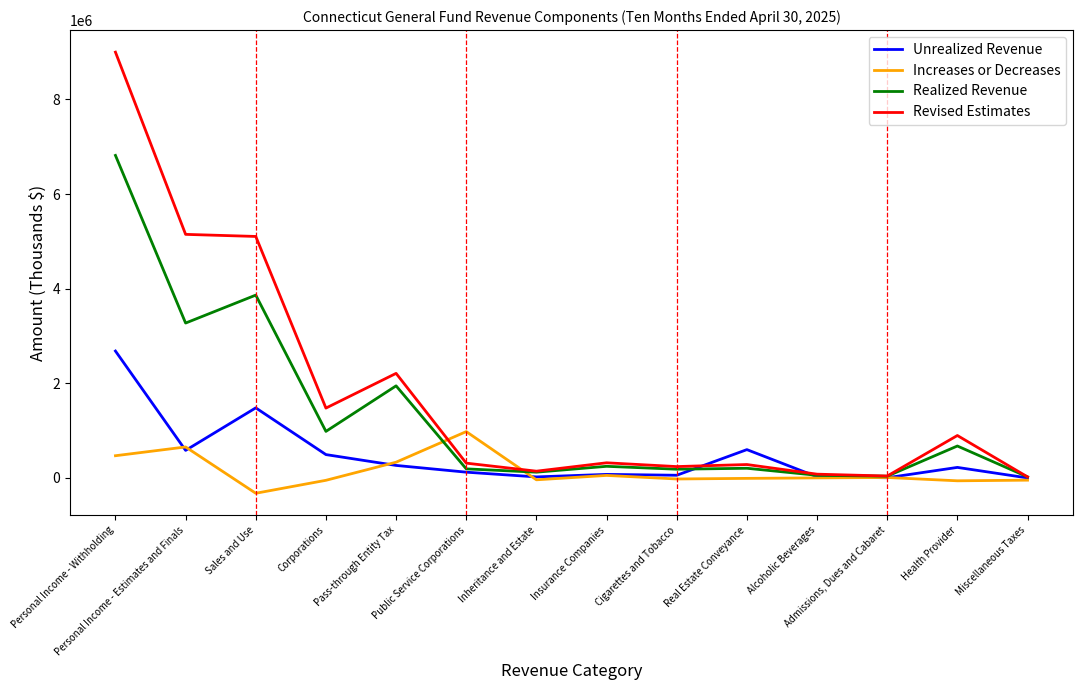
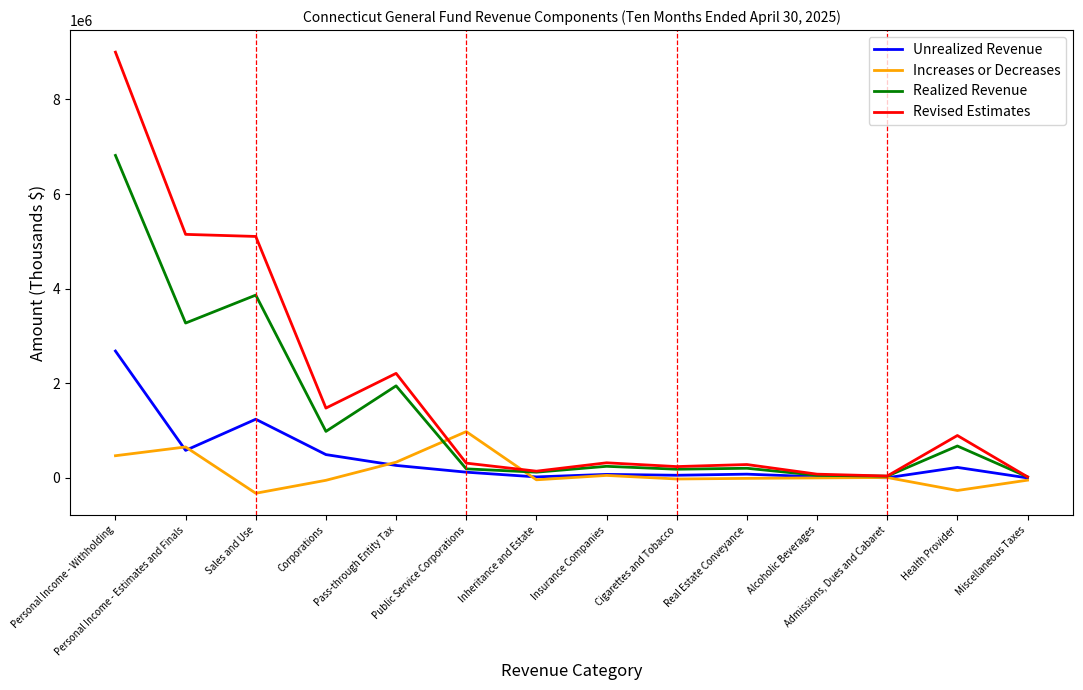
  {
    "Unrealized Revenue": {
      "Personal Income - Withholding": 2700000,
      "Personal Income - Estimates and Finals": 600000,
-     "Sales and Use": 1500000,
+     "Sales and Use": 1200000,
      "Corporations": 500000,
      "Pass-through Entity Tax": 300000,
      "Public Service Corporations": 100000,
      "Inheritance and Estate": 0,
      "Cigarettes and Tobacco": 100000,
-     "Real Estate Conveyance": 600000,
+     "Real Estate Conveyance": 100000,
      "Health Provider": 200000
    },
    "Increases or Decreases": {
      "Personal Income - Withholding": 500000,
      "Personal Income - Estimates and Finals": 700000,
      "Sales and Use": -300000,
      "Corporations": -100000,
      "Pass-through Entity Tax": 300000,
      "Public Service Corporations": 1000000,
      "Inheritance and Estate": 0,
      "Cigarettes and Tobacco": 0,
      "Real Estate Conveyance": 0,
-     "Health Provider": -100000
+     "Health Provider": -300000
    },
    "Realized Revenue": {
      "Personal Income - Withholding": 6800000,
      "Personal Income - Estimates and Finals": 3300000,
      "Sales and Use": 3900000,
      "Corporations": 1000000,
      "Pass-through Entity Tax": 1900000,
      "Public Service Corporations": 200000,
      "Insurance Companies": 200000,
      "Cigarettes and Tobacco": 200000,
      "Real Estate Conveyance": 200000,
      "Health Provider": 700000
    },
    "Revised Estimates": {
      "Personal Income - Withholding": 9000000,
      "Personal Income - Estimates and Finals": 5100000,
      "Sales and Use": 5100000,
      "Corporations": 1500000,
      "Pass-through Entity Tax": 2200000,
      "Public Service Corporations": 300000,
      "Insurance Companies": 300000,
      "Cigarettes and Tobacco": 200000,
      "Real Estate Conveyance": 300000,
      "Health Provider": 900000
    }
  }
